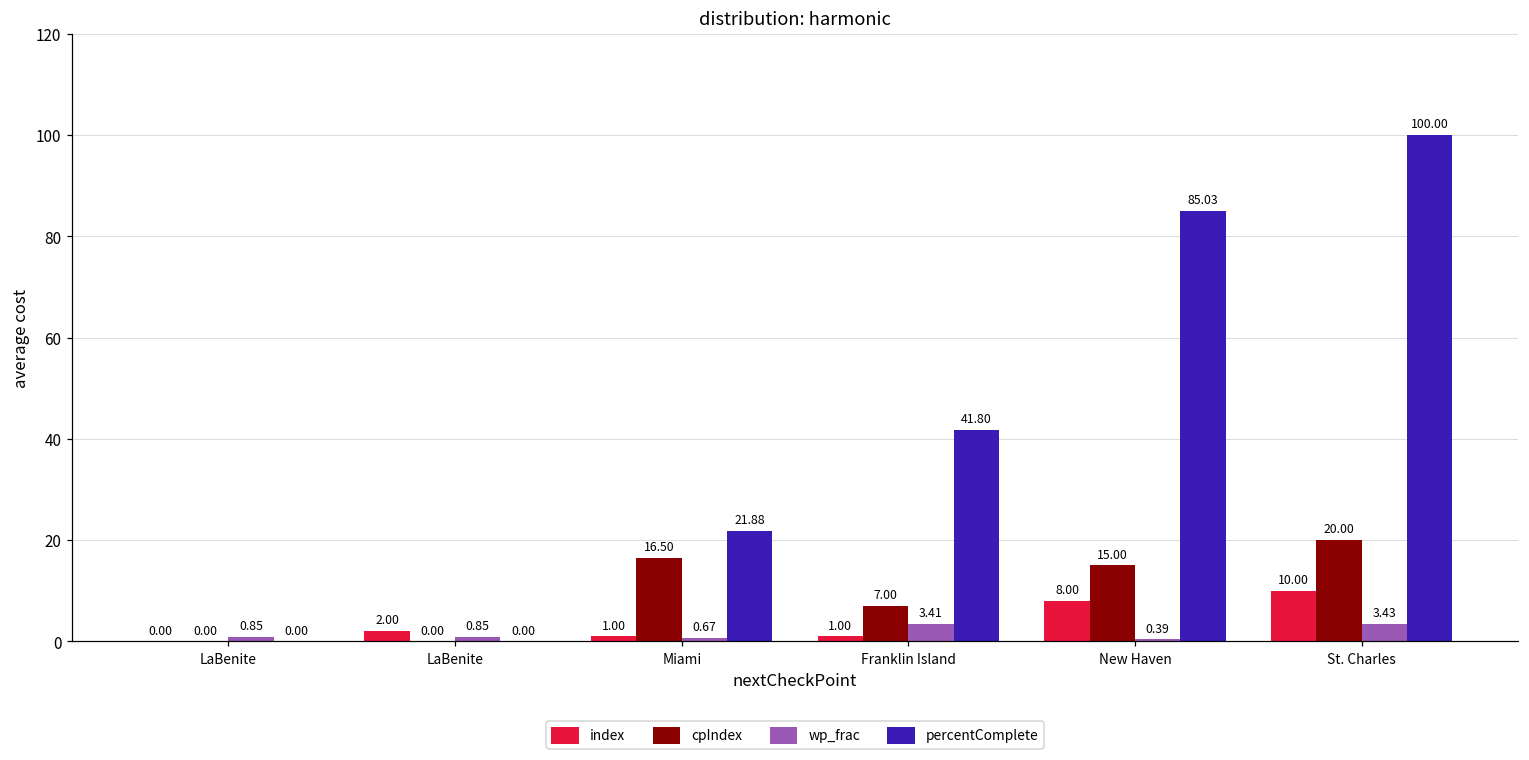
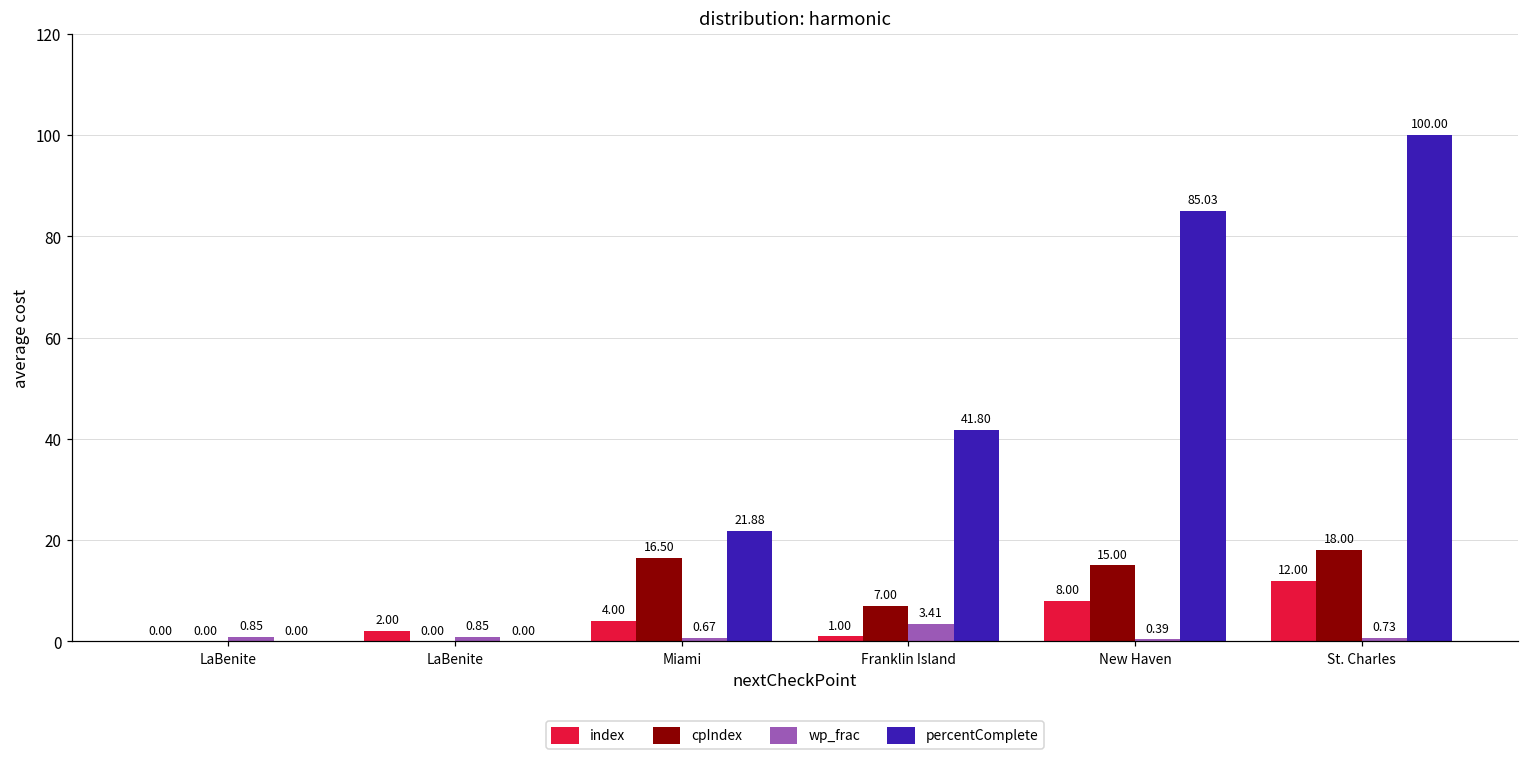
  {
    "index": {
-     "Miami": 1.00,
+     "Miami": 4.00,
      "Franklin Island": 1.00,
      "New Haven": 8.00,
-     "St. Charles": 10.00
+     "St. Charles": 12.00
    },
    "cpIndex": {
      "Miami": 16.50,
      "Franklin Island": 7.00,
      "New Haven": 15.00,
-     "St. Charles": 20.00
+     "St. Charles": 18.00
    },
    "wp_frac": {
      "Miami": 0.67,
      "Franklin Island": 3.41,
      "New Haven": 0.39,
-     "St. Charles": 3.43
+     "St. Charles": 0.73
    },
    "percentComplete": {
      "Miami": 21.88,
      "Franklin Island": 41.80,
      "New Haven": 85.03,
      "St. Charles": 100.00
    }
  }
